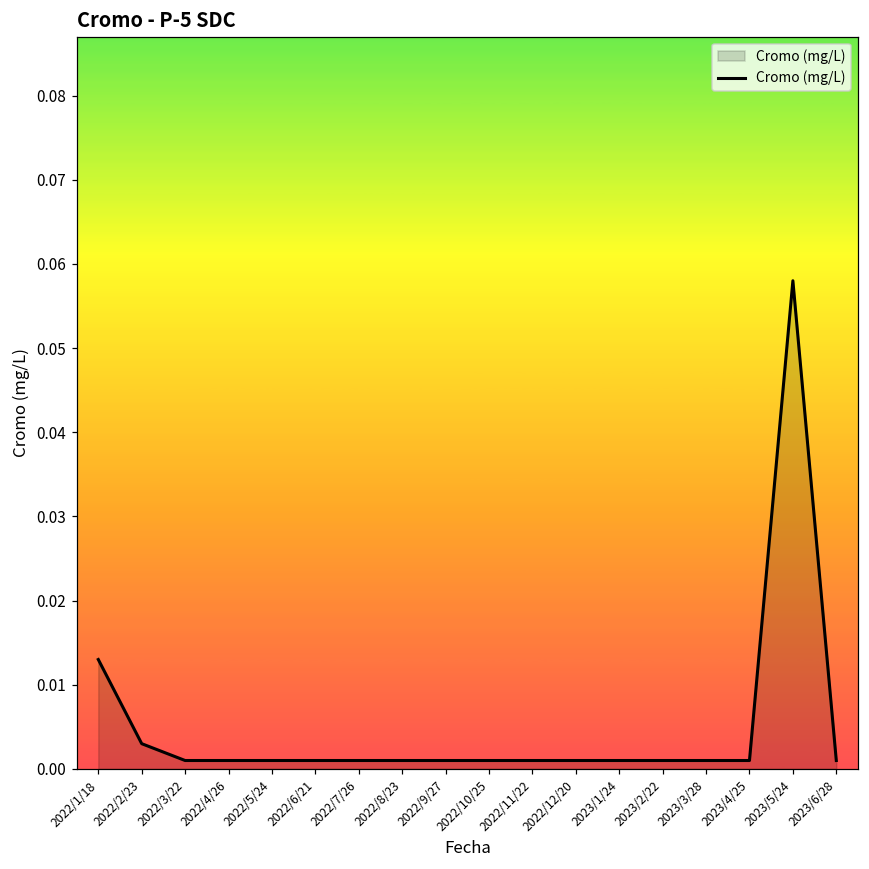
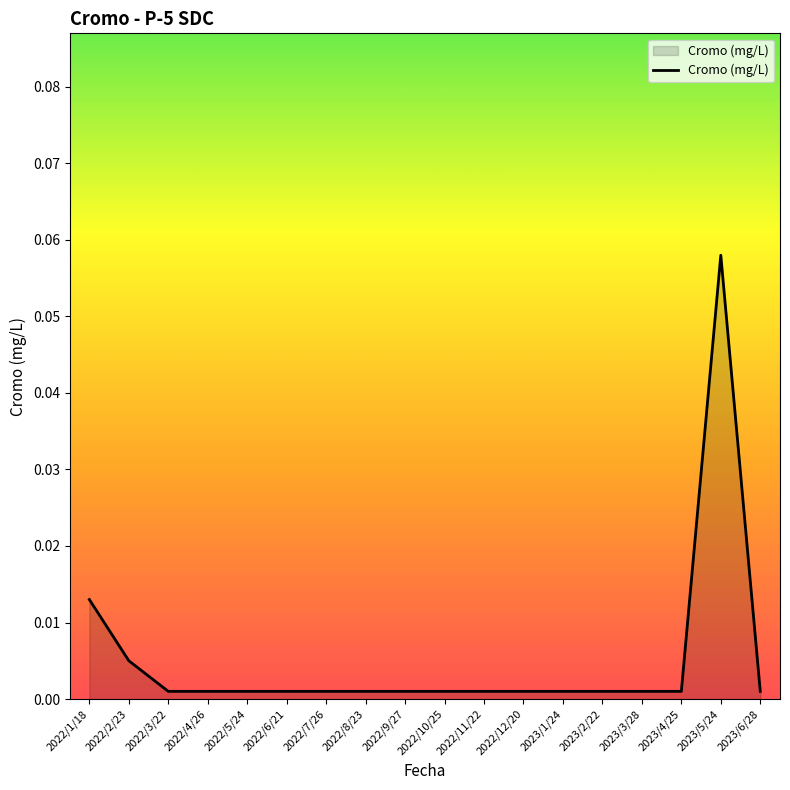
  {
    "2022/1/18": 0.013,
-   "2022/2/23": 0.003,
+   "2022/2/23": 0.005,
    "2022/3/22": 0.001,
    "2022/4/26": 0.001,
    "2022/5/24": 0.001,
    "2022/6/21": 0.001,
    "2022/7/26": 0.001,
    "2022/8/23": 0.001,
    "2022/9/27": 0.001,
    "2022/10/25": 0.001,
    "2022/11/22": 0.001,
    "2022/12/20": 0.001,
    "2023/1/24": 0.001,
    "2023/2/22": 0.001,
    "2023/3/28": 0.001,
    "2023/4/25": 0.001,
    "2023/5/24": 0.058,
    "2023/6/28": 0.001
  }
